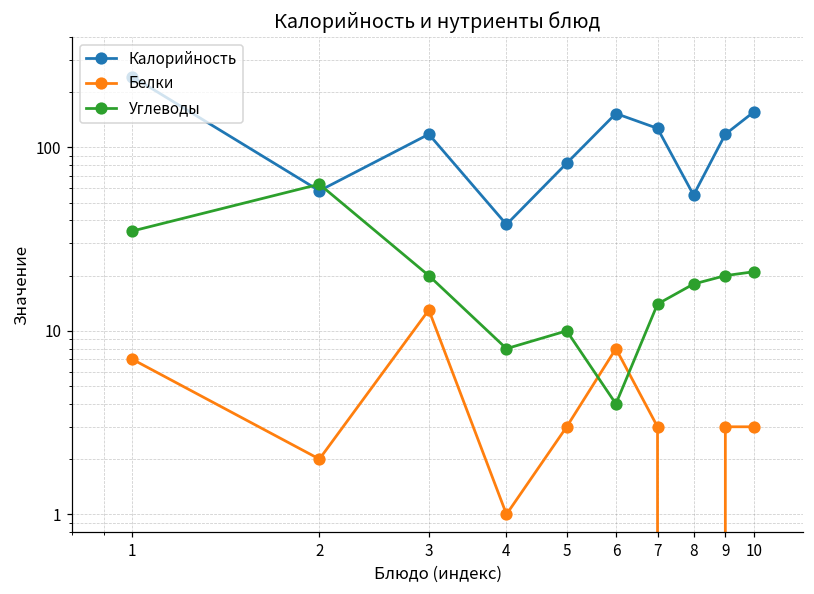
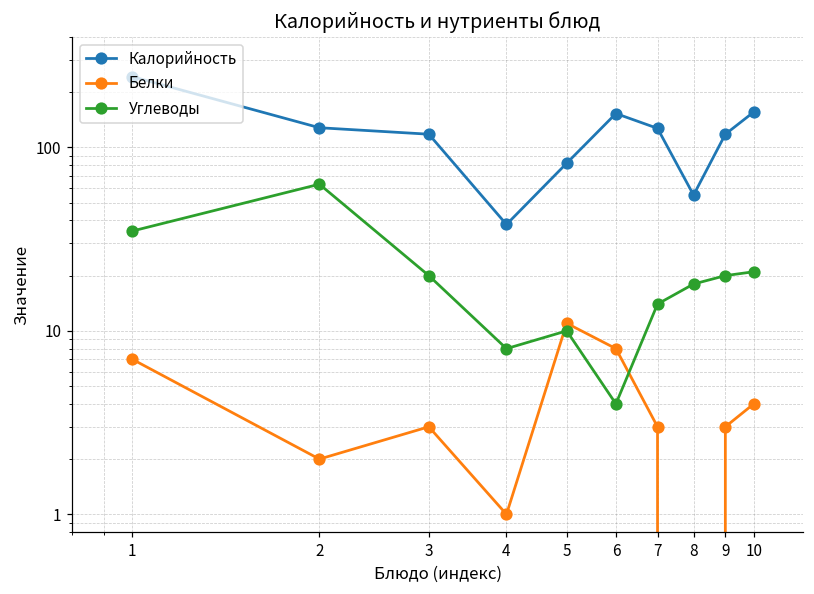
  {
    "Калорийность": {
-     "2": 58,
+     "2": 130,
      "3": 120,
      "4": 38,
      "5": 80,
      "6": 150,
      "7": 130,
      "8": 55,
      "9": 120,
      "10": 160
    },
    "Белки": {
      "1": 7,
      "2": 2,
-     "3": 13,
+     "3": 3,
      "4": 1,
-     "5": 3,
+     "5": 11,
      "6": 8,
      "7": 3,
      "9": 3,
-     "10": 3
+     "10": 4
    },
    "Углеводы": {
      "1": 35,
      "2": 63,
      "3": 20,
      "4": 8,
      "5": 10,
      "6": 4,
      "7": 14,
      "8": 18,
      "9": 20,
      "10": 21
    }
  }
